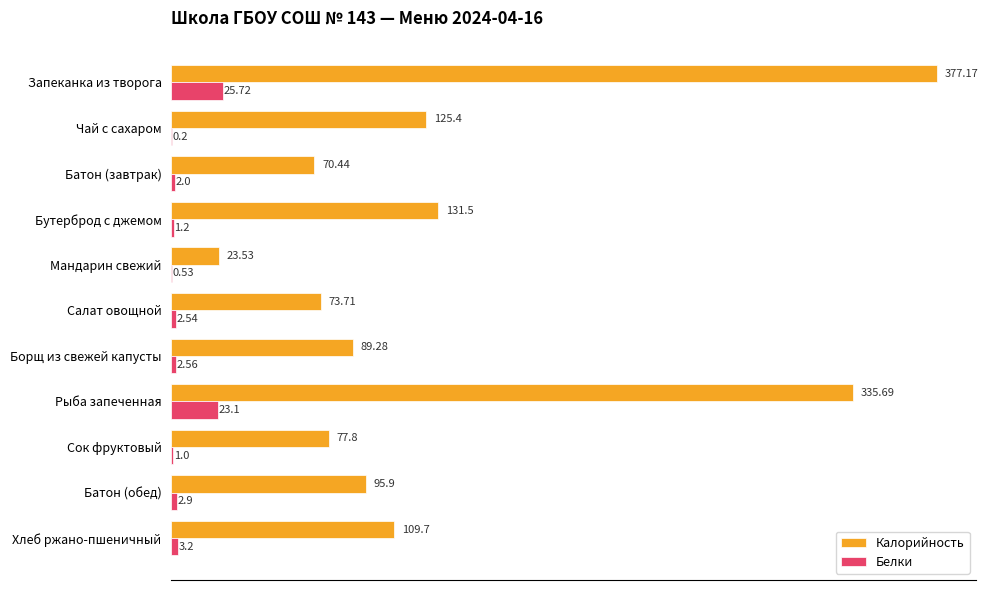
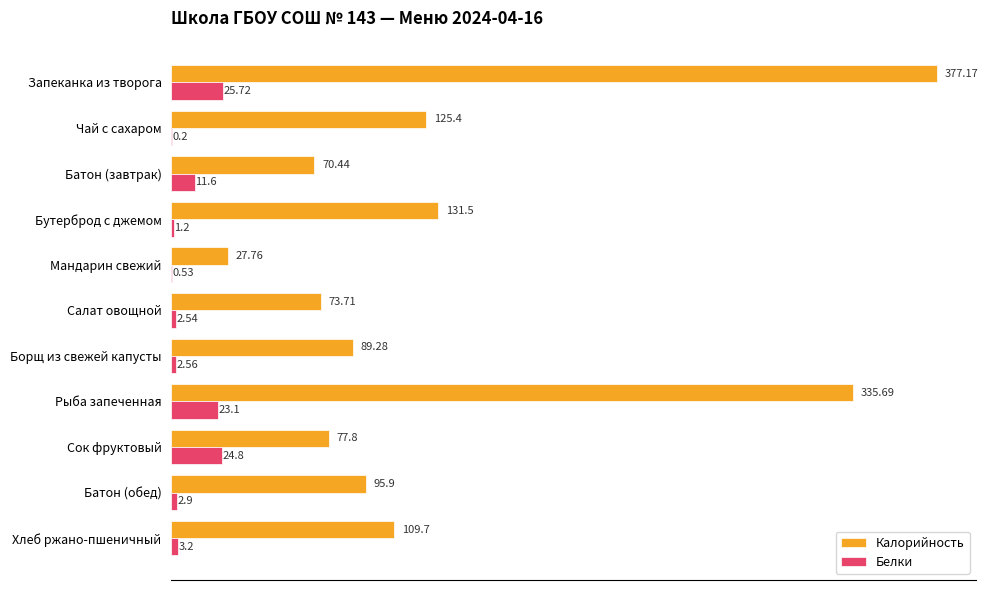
  {
    "Калорийность": {
      "Запеканка из творога": 377.17,
      "Чай с сахаром": 125.4,
      "Батон (завтрак)": 70.44,
      "Бутерброд с джемом": 131.5,
-     "Мандарин свежий": 23.53,
+     "Мандарин свежий": 27.76,
      "Салат овощной": 73.71,
      "Борщ из свежей капусты": 89.28,
      "Рыба запеченная": 335.69,
      "Сок фруктовый": 77.8,
      "Батон (обед)": 95.9,
      "Хлеб ржано-пшеничный": 109.7
    },
    "Белки": {
      "Запеканка из творога": 25.72,
      "Чай с сахаром": 0.2,
-     "Батон (завтрак)": 2.0,
+     "Батон (завтрак)": 11.6,
      "Бутерброд с джемом": 1.2,
      "Мандарин свежий": 0.53,
      "Салат овощной": 2.54,
      "Борщ из свежей капусты": 2.56,
      "Рыба запеченная": 23.1,
-     "Сок фруктовый": 1.0,
+     "Сок фруктовый": 24.8,
      "Батон (обед)": 2.9,
      "Хлеб ржано-пшеничный": 3.2
    }
  }
